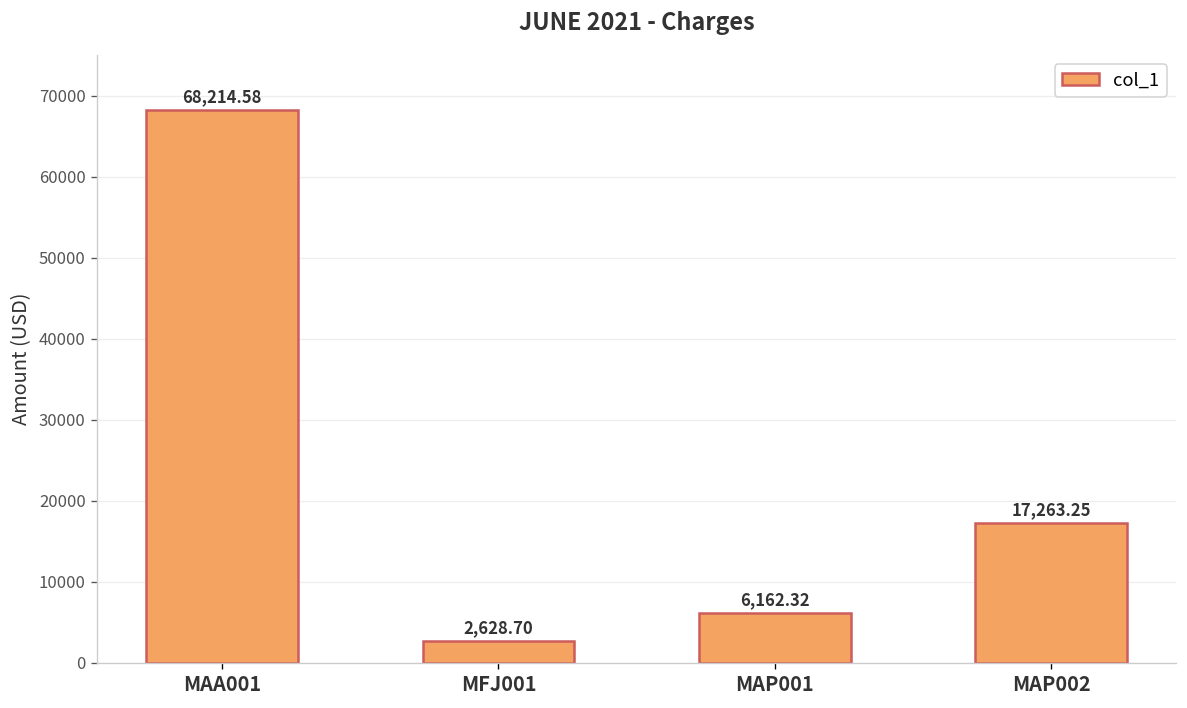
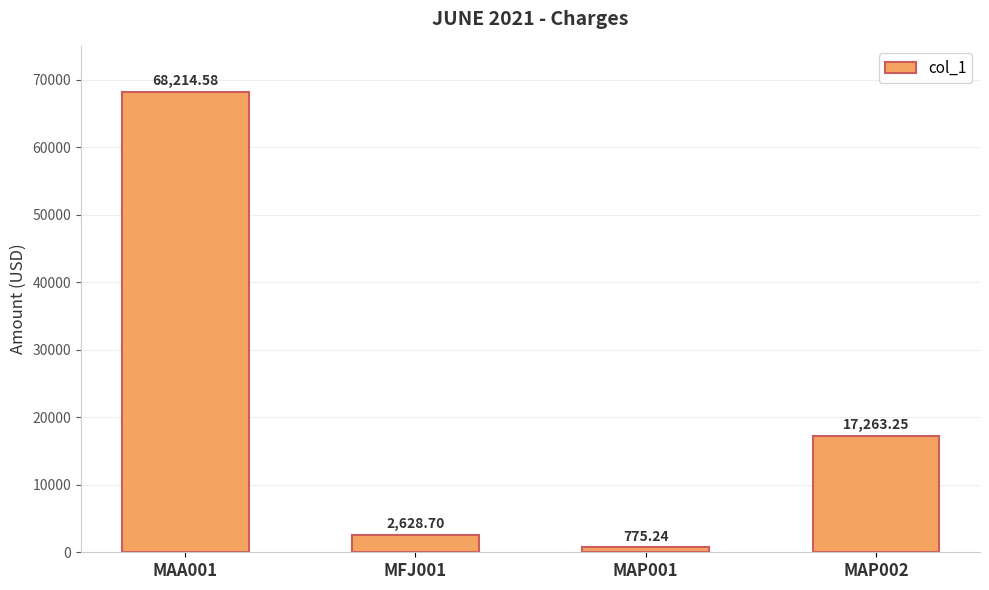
  {
    "MAA001": "68,214.58",
    "MFJ001": "2,628.70",
-   "MAP001": "6,162.32",
+   "MAP001": "775.24",
    "MAP002": "17,263.25"
  }
